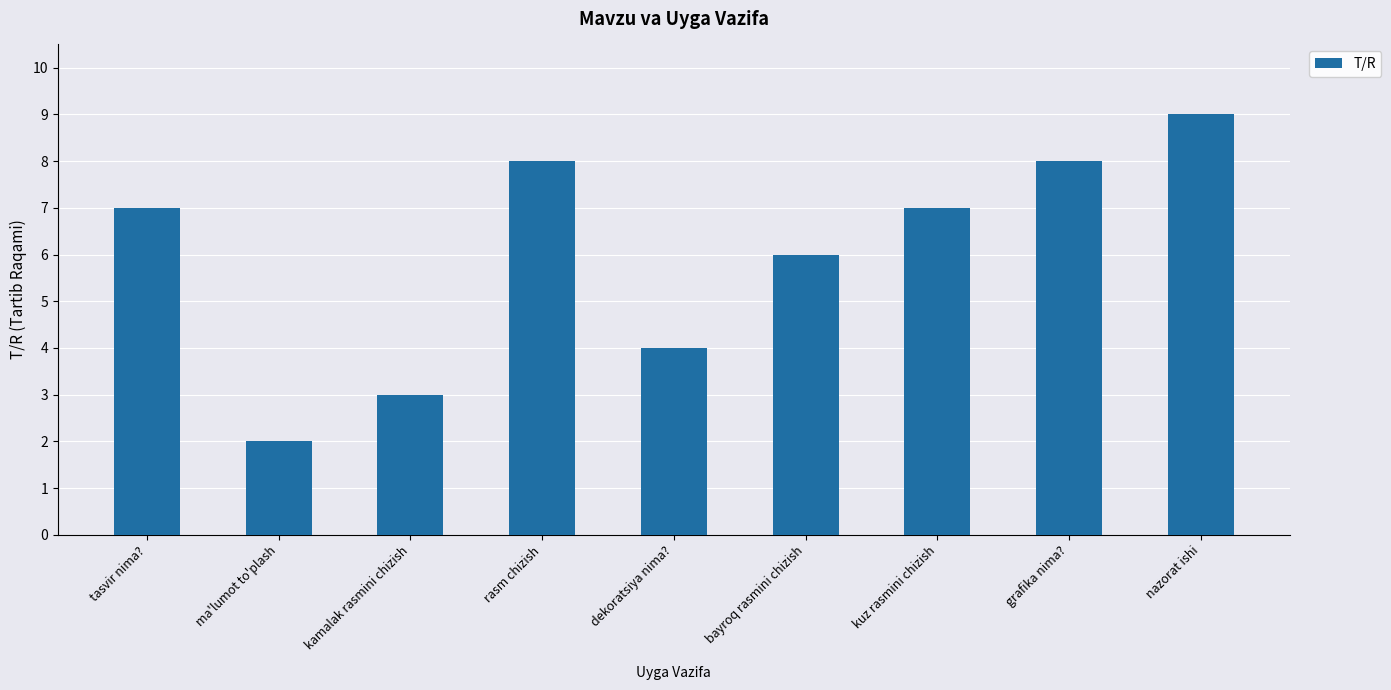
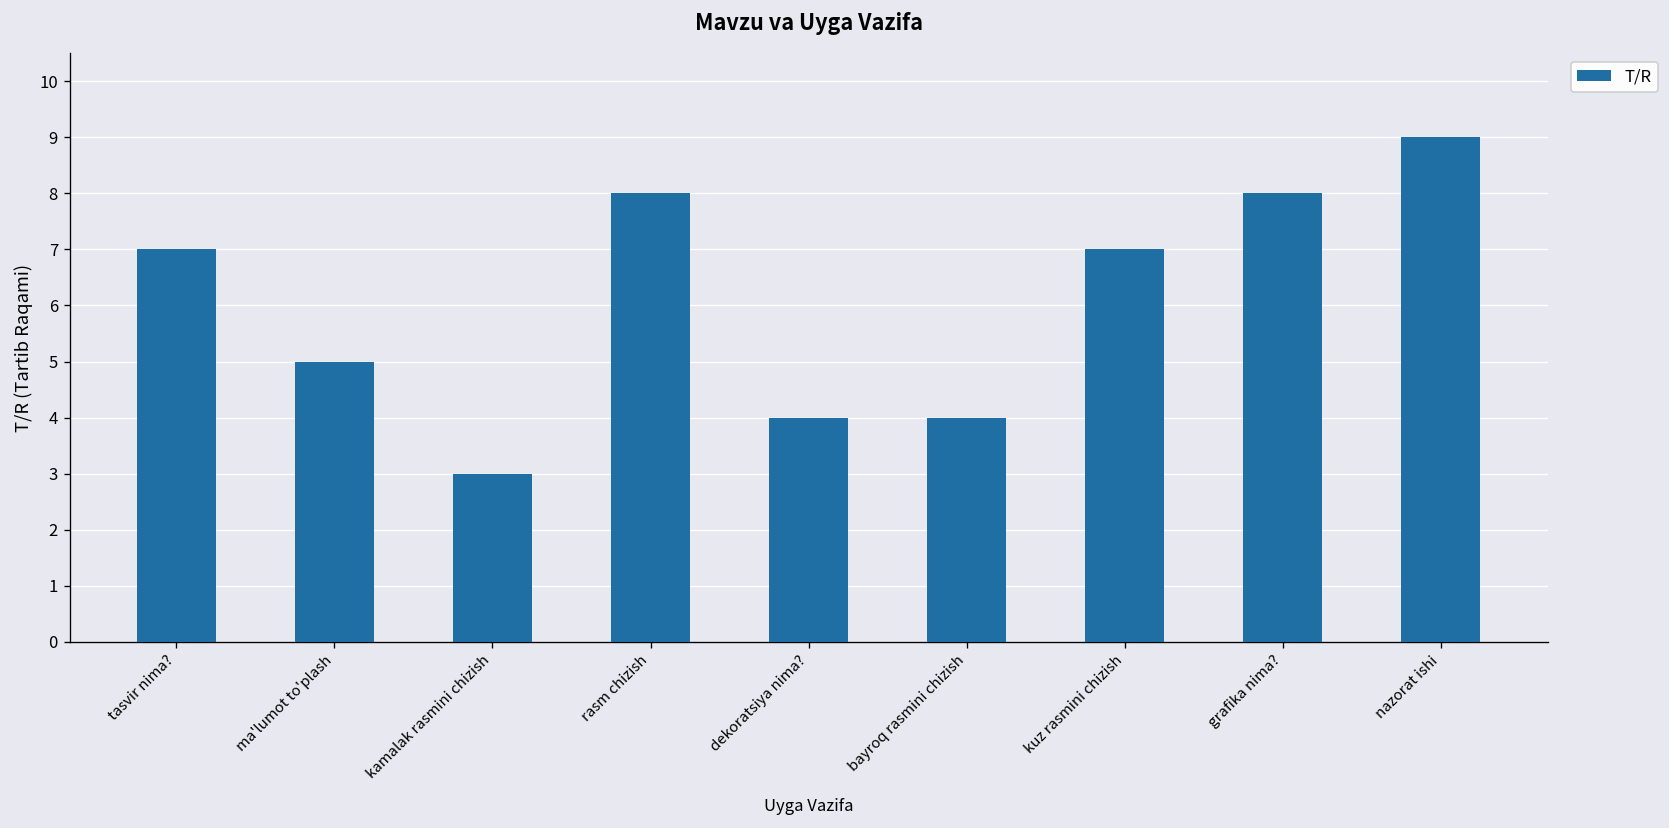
  {
    "tasvir nima?": 7,
-   "ma'lumot to'plash": 2,
+   "ma'lumot to'plash": 5,
    "kamalak rasmini chizish": 3,
    "rasm chizish": 8,
    "dekoratsiya nima?": 4,
-   "bayroq rasmini chizish": 6,
+   "bayroq rasmini chizish": 4,
    "kuz rasmini chizish": 7,
    "grafika nima?": 8,
    "nazorat ishi": 9
  }
